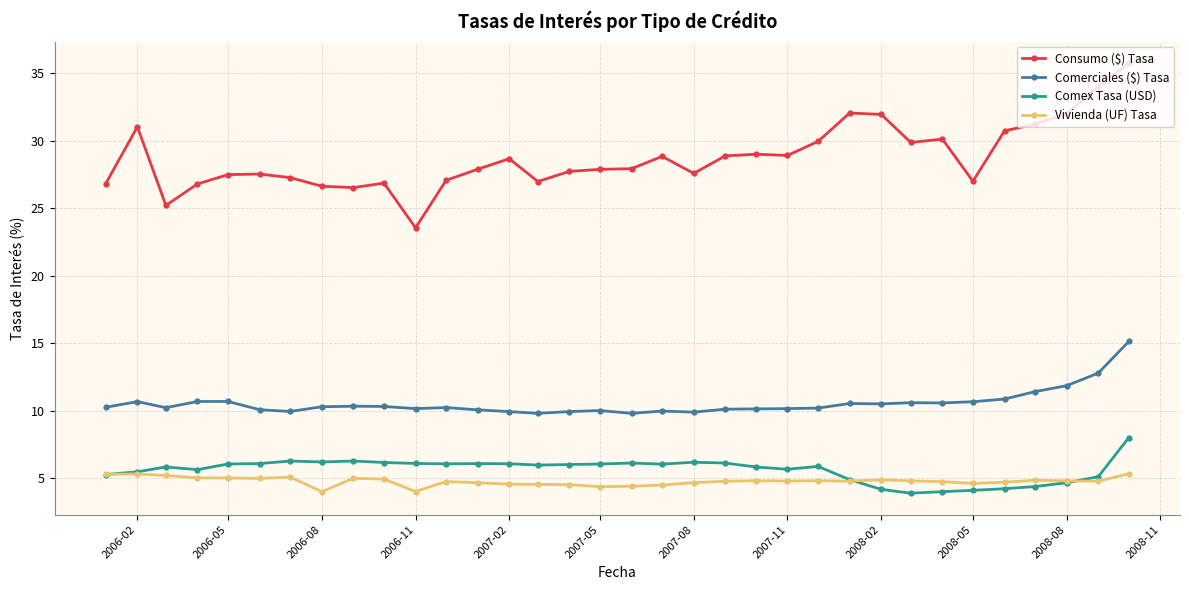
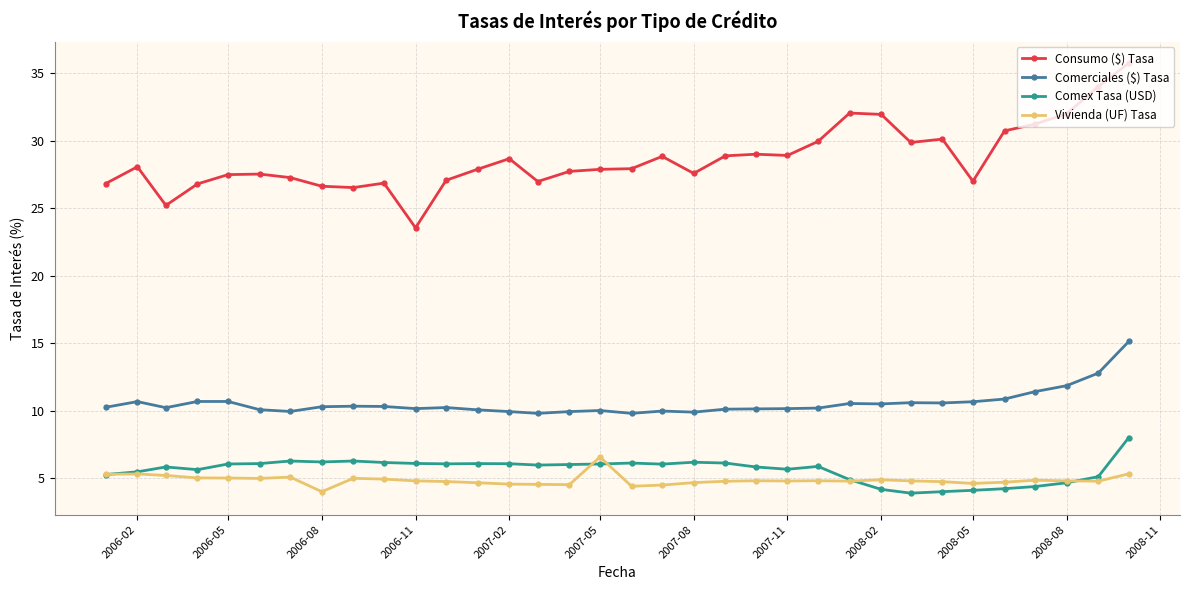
  {
    "Consumo ($) Tasa": {
-     "2006-02": 31.0,
+     "2006-02": 28.1,
      "2006-05": 27.5,
      "2006-08": 26.6,
      "2006-11": 23.6,
      "2007-02": 28.7,
      "2007-05": 27.9,
      "2007-08": 27.6,
      "2007-11": 28.9,
      "2008-02": 32.0,
      "2008-05": 27.0
    },
    "Vivienda (UF) Tasa": {
      "2006-05": 5.0,
      "2006-08": 4.0,
-     "2006-11": 4.0,
+     "2006-11": 4.8,
      "2007-02": 4.6,
-     "2007-05": 4.4,
+     "2007-05": 6.6,
      "2007-08": 4.7,
      "2007-11": 4.8,
      "2008-02": 4.9,
      "2008-05": 4.6
    }
  }
